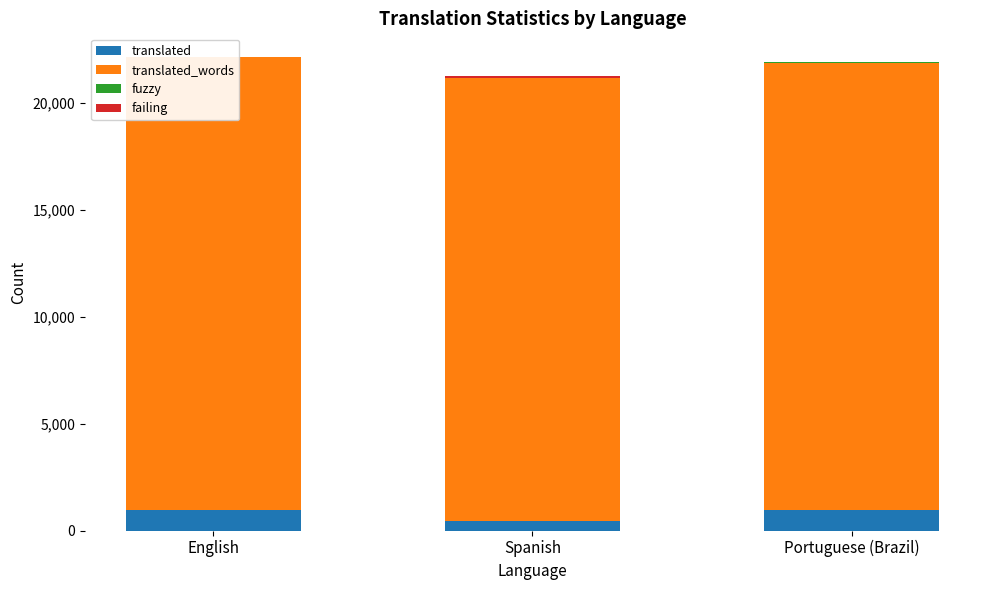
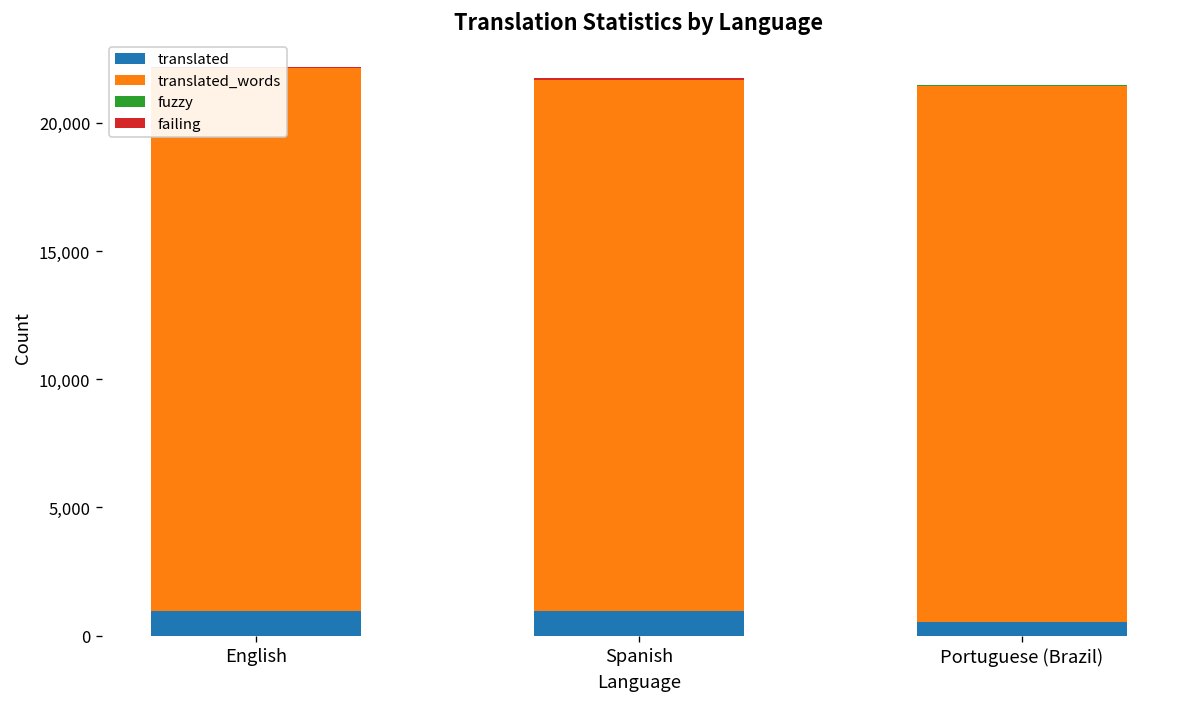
  {
    "translated": {
      "English": "1,000",
-     "Spanish": "500",
-     "Portuguese (Brazil)": "1,000"
+     "Spanish": "1,000",
+     "Portuguese (Brazil)": "500"
    },
    "fuzzy": {
      "Spanish": "20,700",
      "Portuguese (Brazil)": "20,900"
    }
  }
